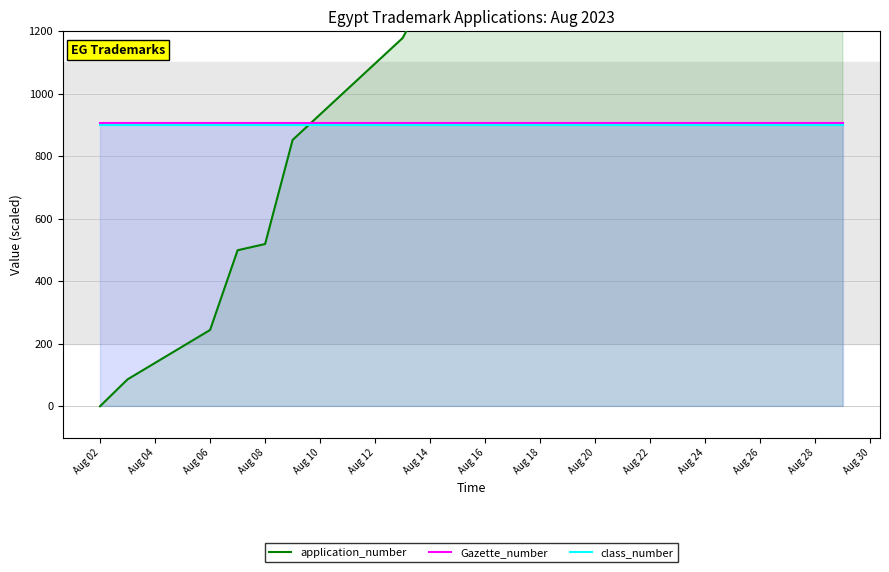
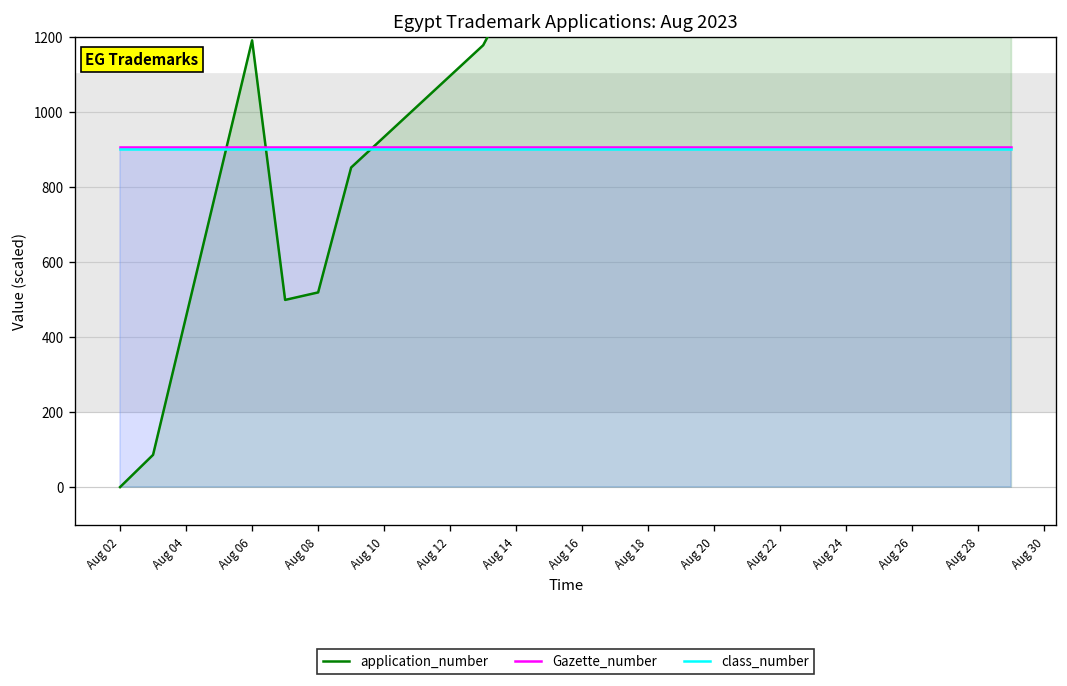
  {
    "application_number": {
      "Aug 02": 0,
-     "Aug 06": 240,
+     "Aug 06": 1190,
      "Aug 08": 520
    }
  }
